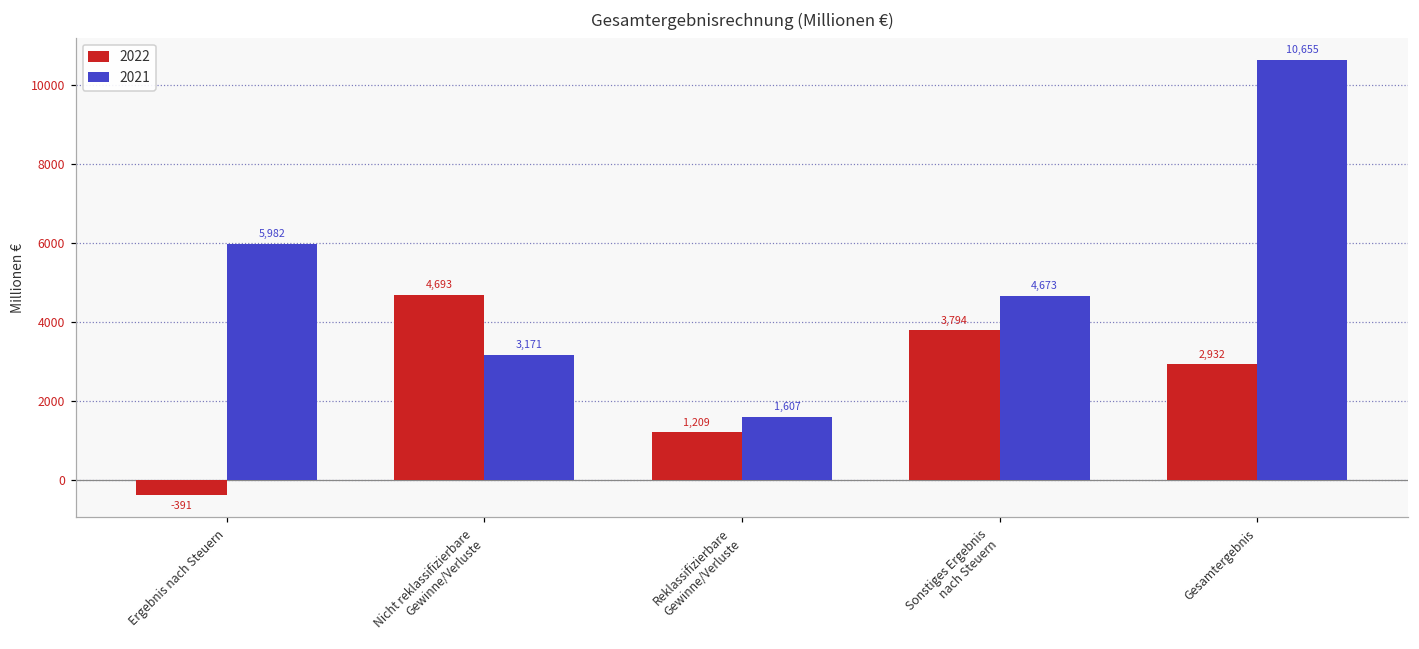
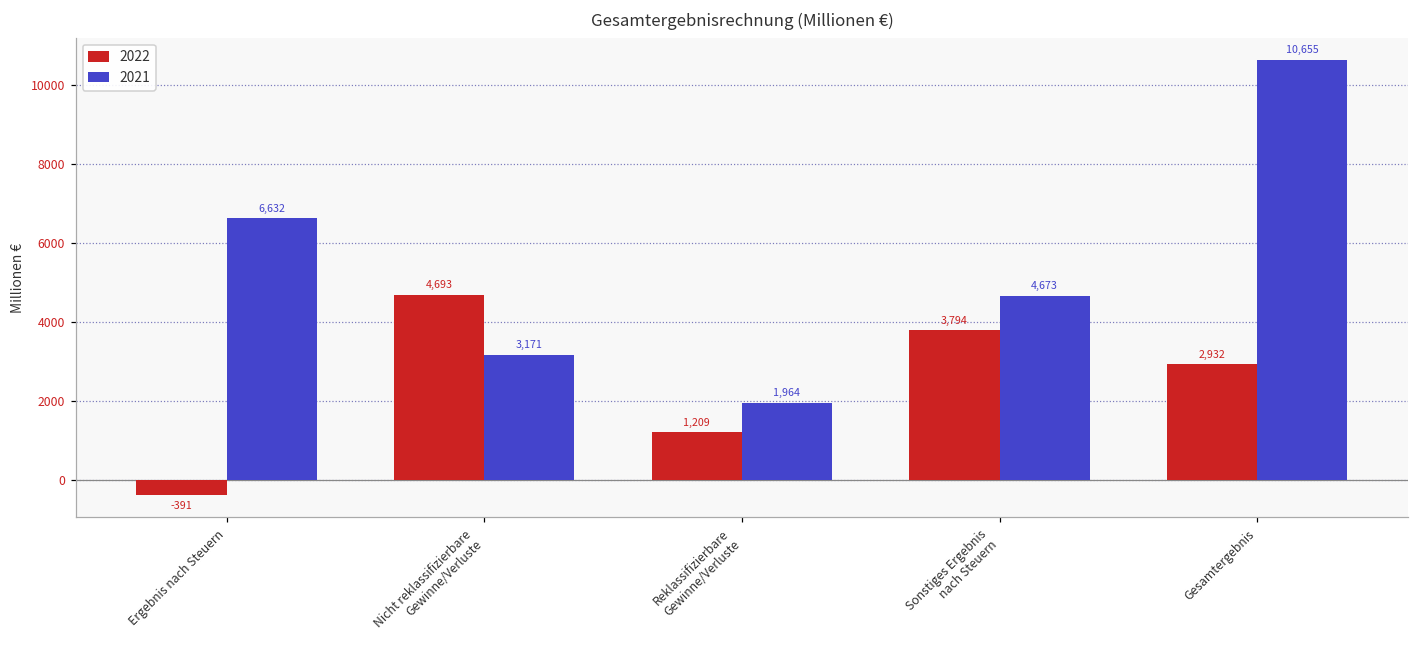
  {
    "2022": {
      "Ergebnis nach Steuern": "-391",
      "Nicht reklassifizierbare Gewinne/Verluste": "4,693",
      "Reklassifizierbare Gewinne/Verluste": "1,209",
      "Sonstiges Ergebnis nach Steuern": "3,794",
      "Gesamtergebnis": "2,932"
    },
    "2021": {
-     "Ergebnis nach Steuern": "5,982",
+     "Ergebnis nach Steuern": "6,632",
      "Nicht reklassifizierbare Gewinne/Verluste": "3,171",
-     "Reklassifizierbare Gewinne/Verluste": "1,607",
+     "Reklassifizierbare Gewinne/Verluste": "1,964",
      "Sonstiges Ergebnis nach Steuern": "4,673",
      "Gesamtergebnis": "10,655"
    }
  }
